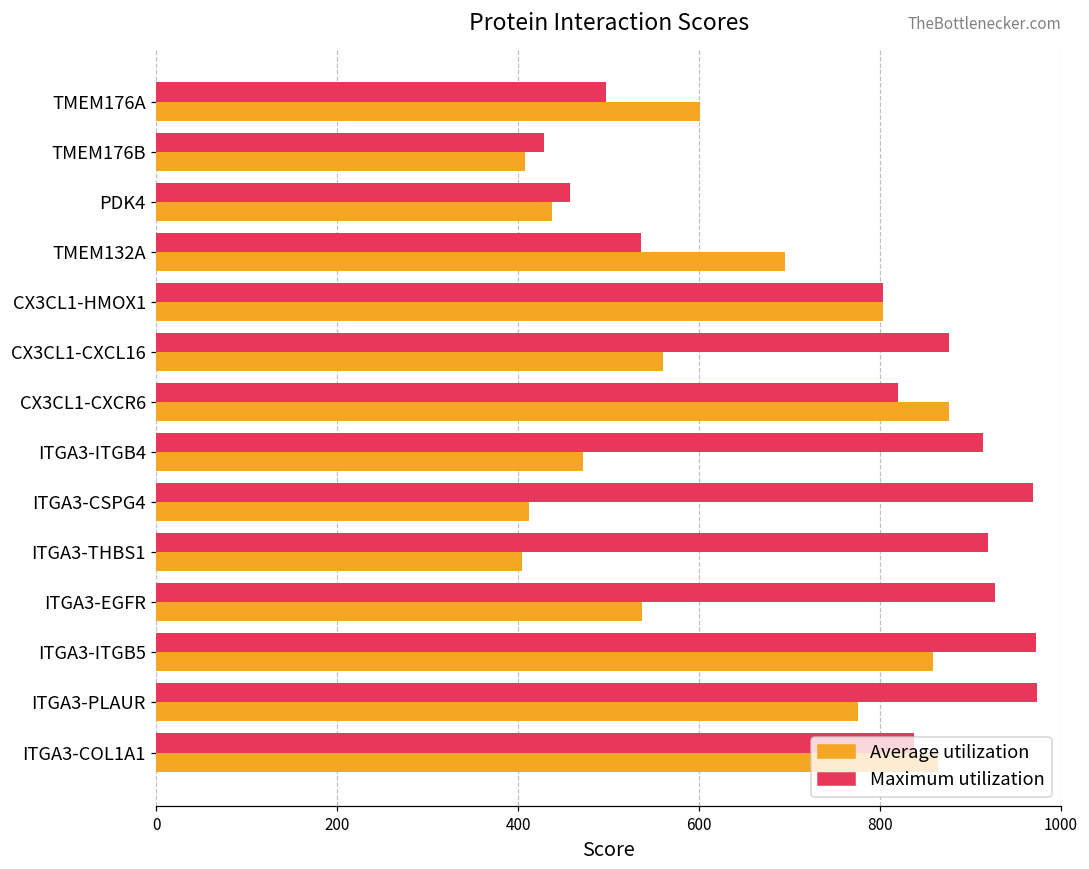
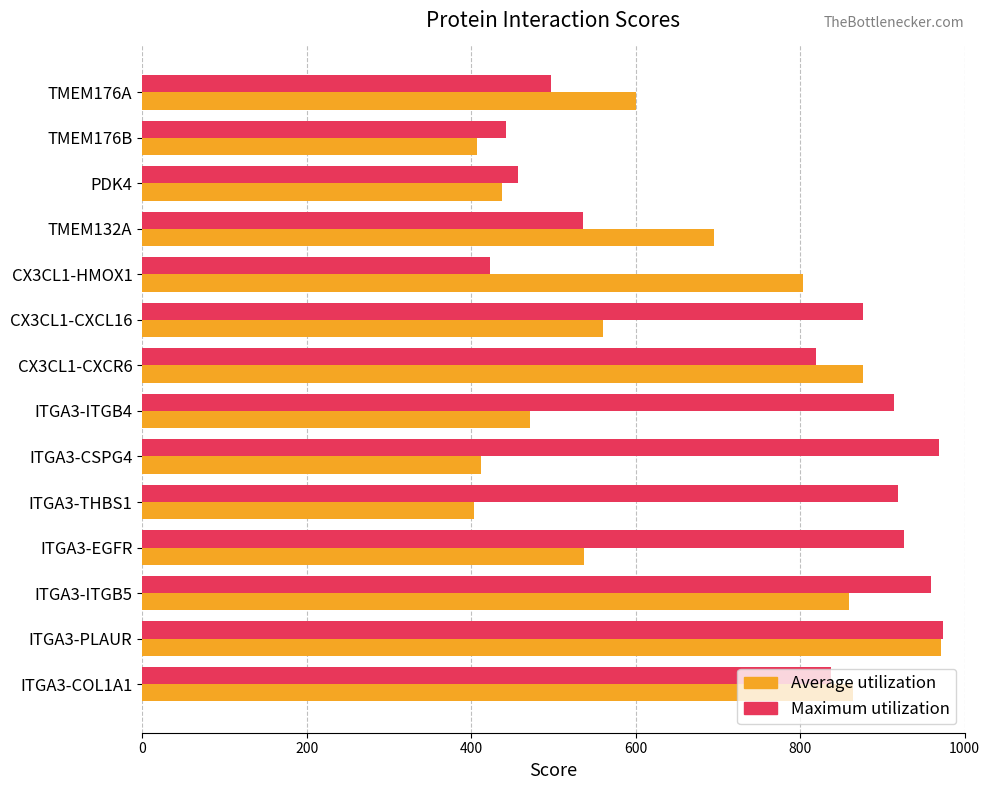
  {
    "Average utilization": {
      "TMEM176A": 600,
      "TMEM176B": 410,
      "PDK4": 440,
      "TMEM132A": 700,
      "CX3CL1-HMOX1": 800,
      "CX3CL1-CXCL16": 560,
      "CX3CL1-CXCR6": 880,
      "ITGA3-ITGB4": 470,
      "ITGA3-CSPG4": 410,
      "ITGA3-THBS1": 400,
      "ITGA3-EGFR": 540,
      "ITGA3-ITGB5": 860,
-     "ITGA3-PLAUR": 780
+     "ITGA3-PLAUR": 970
    },
    "Maximum utilization": {
      "TMEM176A": 500,
-     "TMEM176B": 430,
+     "TMEM176B": 440,
      "PDK4": 460,
      "TMEM132A": 540,
-     "CX3CL1-HMOX1": 800,
+     "CX3CL1-HMOX1": 420,
      "CX3CL1-CXCL16": 880,
      "CX3CL1-CXCR6": 820,
      "ITGA3-ITGB4": 910,
      "ITGA3-CSPG4": 970,
      "ITGA3-THBS1": 920,
      "ITGA3-EGFR": 930,
-     "ITGA3-ITGB5": 970,
+     "ITGA3-ITGB5": 960,
      "ITGA3-PLAUR": 970
    }
  }
